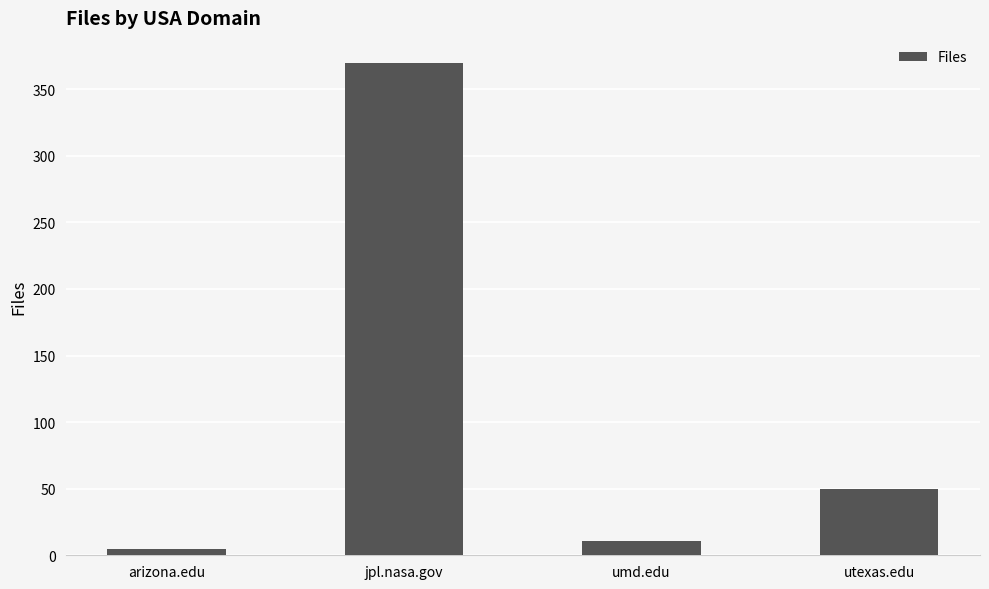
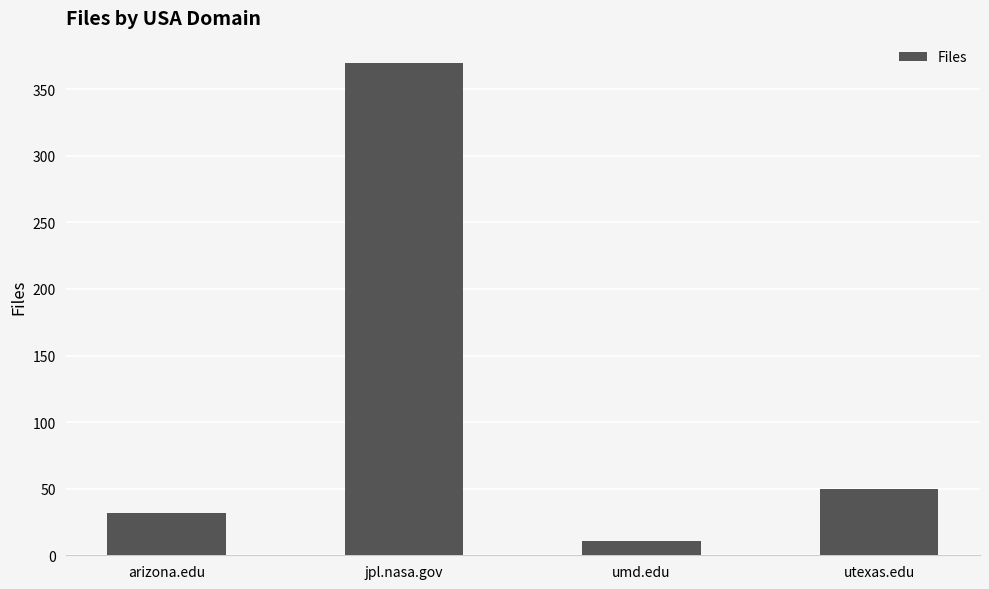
  {
-   "arizona.edu": 5,
+   "arizona.edu": 32,
    "jpl.nasa.gov": 370,
    "umd.edu": 11,
    "utexas.edu": 50
  }
